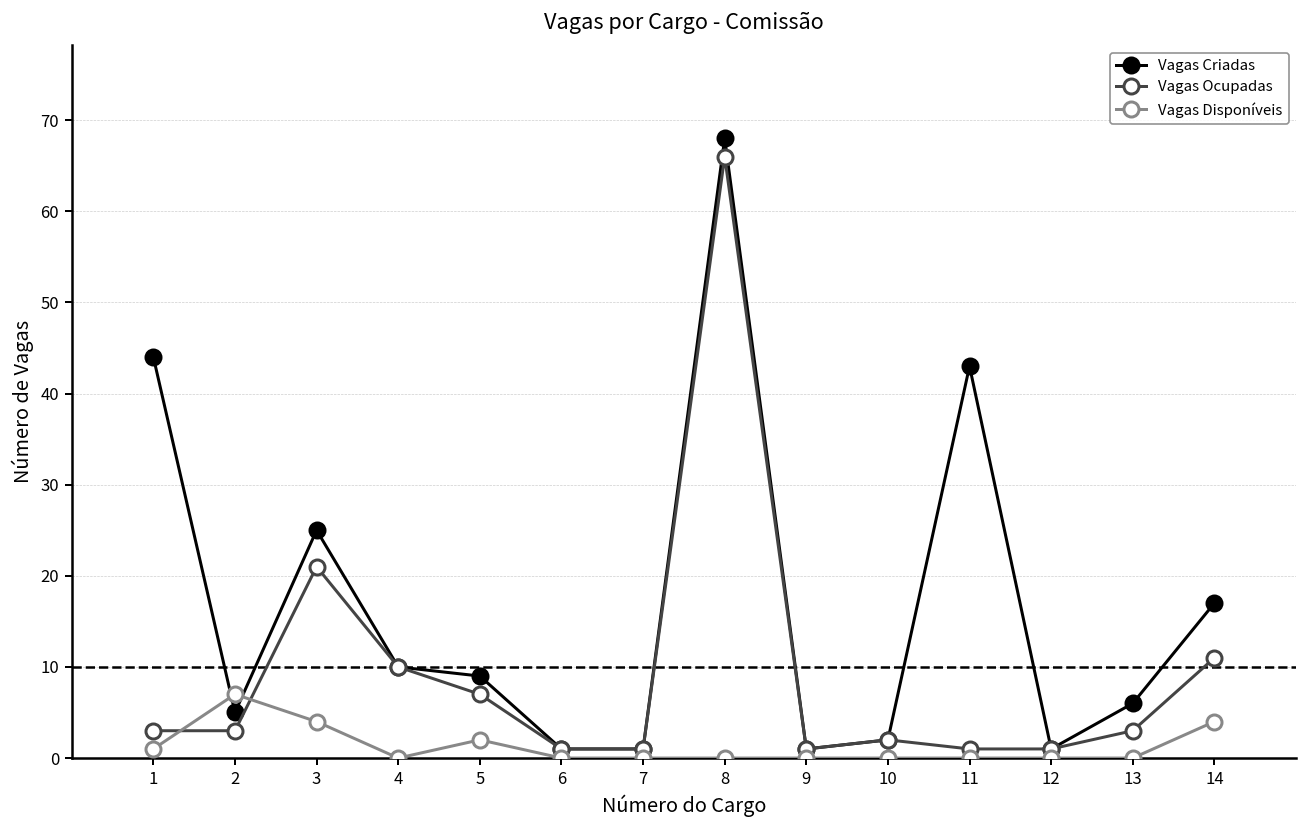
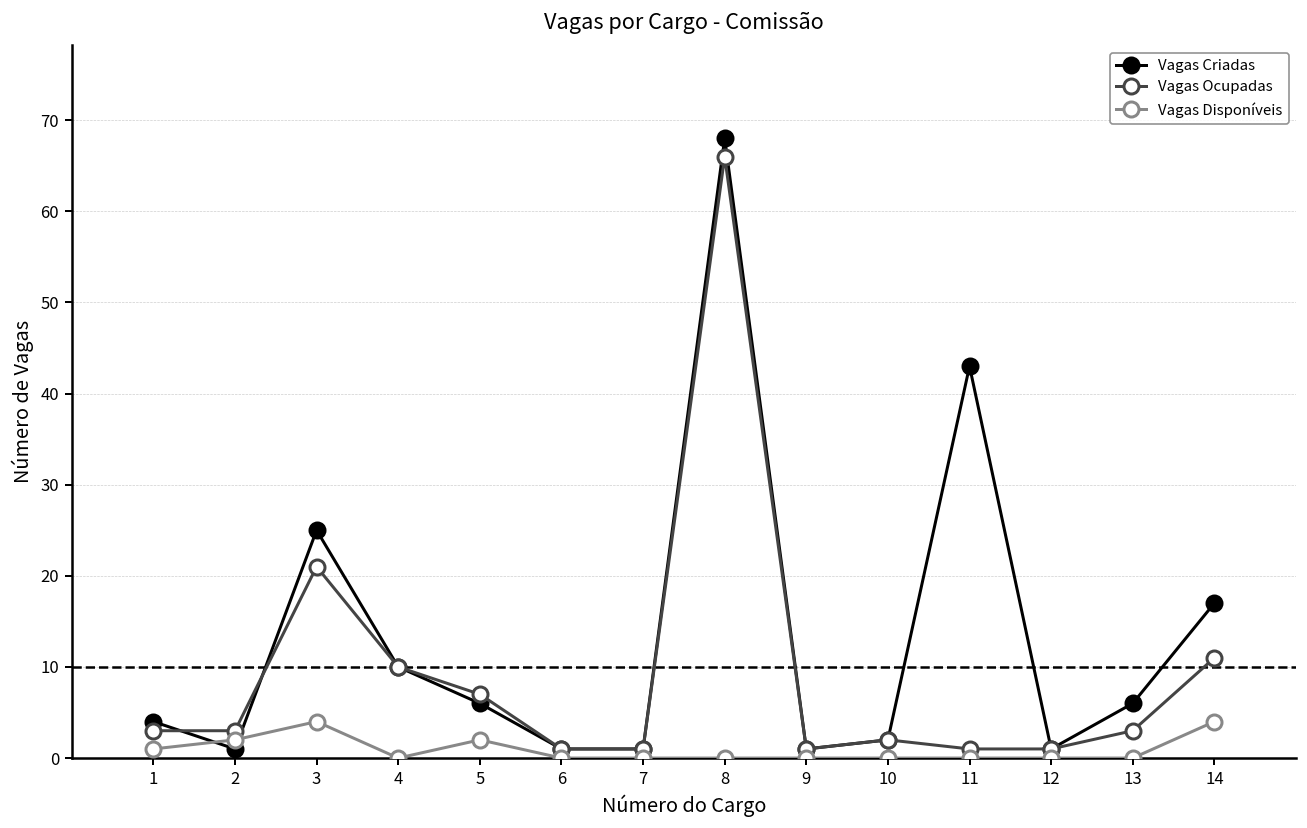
  {
    "Vagas Criadas": {
-     "1": 44,
-     "2": 5,
+     "1": 4,
+     "2": 1,
      "3": 25,
-     "5": 9,
+     "5": 6,
      "8": 68,
      "11": 43,
      "13": 6,
      "14": 17
    },
    "Vagas Ocupadas": {
      "1": 3,
      "2": 3,
      "3": 21,
      "5": 7,
      "8": 66,
      "11": 1,
      "13": 3,
      "14": 11
    },
    "Vagas Disponíveis": {
      "1": 1,
-     "2": 7,
+     "2": 2,
      "3": 4,
      "4": 0,
      "5": 2,
      "6": 0,
      "7": 0,
      "8": 0,
      "9": 0,
      "10": 0,
      "11": 0,
      "12": 0,
      "13": 0,
      "14": 4
    }
  }
